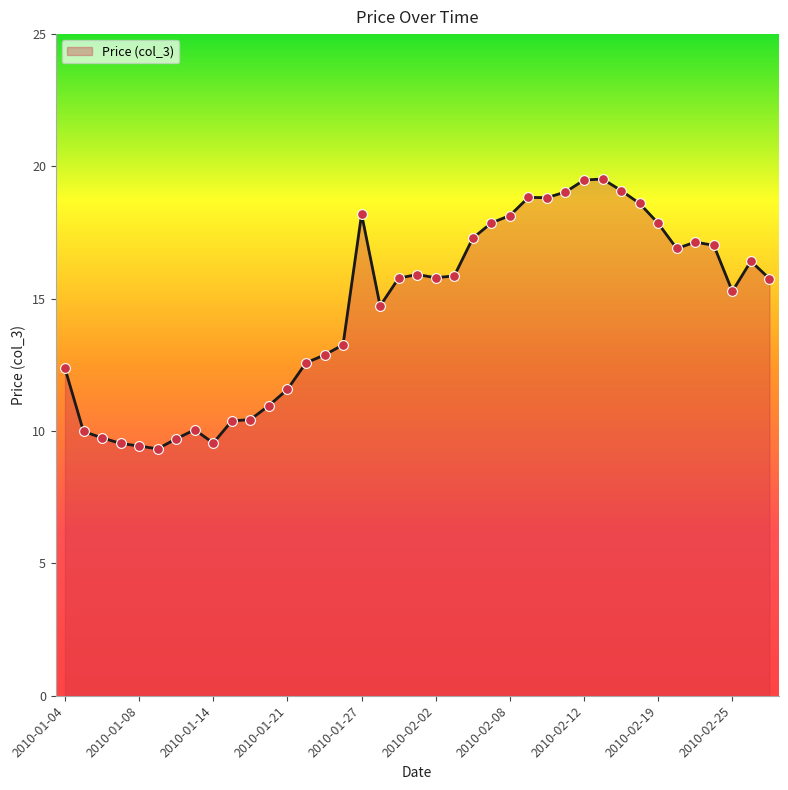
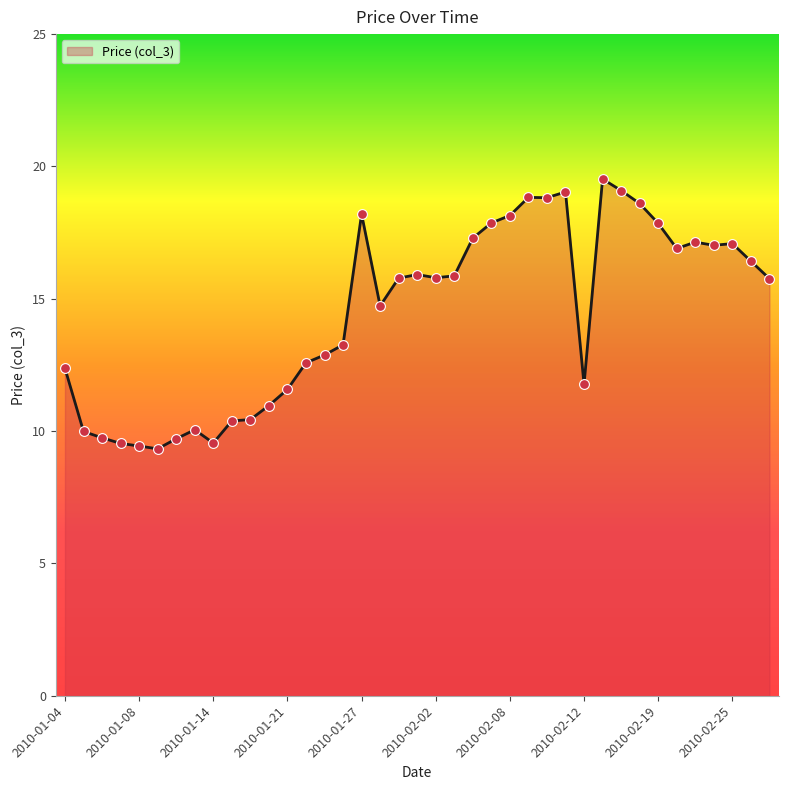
  {
    "2010-01-04": 12.4,
    "2010-01-08": 9.4,
    "2010-01-14": 9.6,
    "2010-01-21": 11.6,
    "2010-01-27": 18.2,
    "2010-02-02": 15.8,
    "2010-02-08": 18.1,
-   "2010-02-12": 19.5,
+   "2010-02-12": 11.8,
    "2010-02-19": 17.9,
-   "2010-02-25": 15.3
+   "2010-02-25": 17.1
  }
